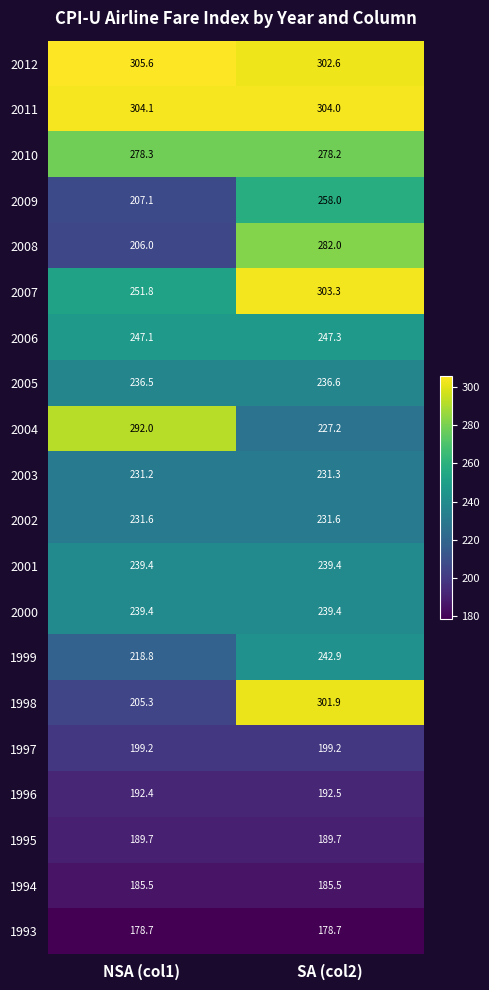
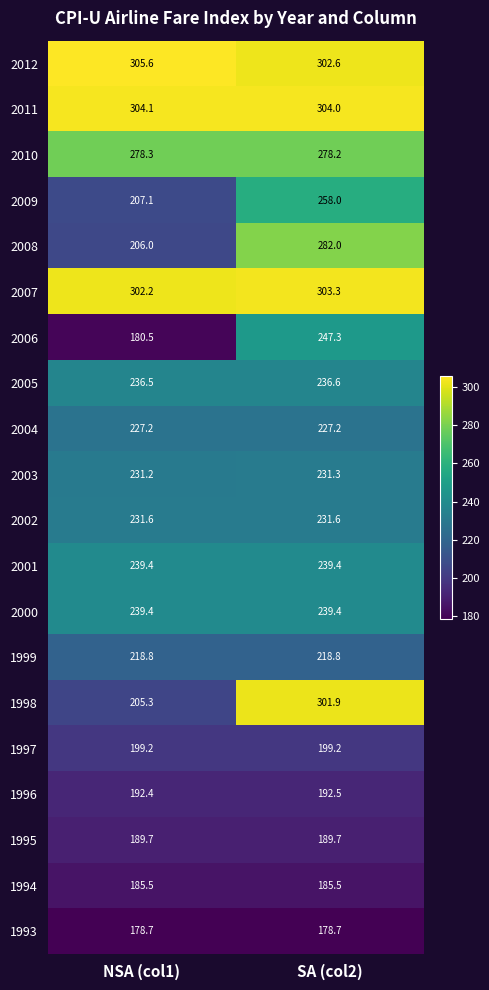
  {
    "2012": {
      "NSA (col1)": 305.6,
      "SA (col2)": 302.6
    },
    "2011": {
      "NSA (col1)": 304.1,
      "SA (col2)": 304.0
    },
    "2010": {
      "NSA (col1)": 278.3,
      "SA (col2)": 278.2
    },
    "2009": {
      "NSA (col1)": 207.1,
      "SA (col2)": 258.0
    },
    "2008": {
      "NSA (col1)": 206.0,
      "SA (col2)": 282.0
    },
    "2007": {
-     "NSA (col1)": 251.8,
+     "NSA (col1)": 302.2,
      "SA (col2)": 303.3
    },
    "2006": {
-     "NSA (col1)": 247.1,
+     "NSA (col1)": 180.5,
      "SA (col2)": 247.3
    },
    "2005": {
      "NSA (col1)": 236.5,
      "SA (col2)": 236.6
    },
    "2004": {
-     "NSA (col1)": 292.0,
+     "NSA (col1)": 227.2,
      "SA (col2)": 227.2
    },
    "2003": {
      "NSA (col1)": 231.2,
      "SA (col2)": 231.3
    },
    "2002": {
      "NSA (col1)": 231.6,
      "SA (col2)": 231.6
    },
    "2001": {
      "NSA (col1)": 239.4,
      "SA (col2)": 239.4
    },
    "2000": {
      "NSA (col1)": 239.4,
      "SA (col2)": 239.4
    },
    "1999": {
      "NSA (col1)": 218.8,
-     "SA (col2)": 242.9
+     "SA (col2)": 218.8
    },
    "1998": {
      "NSA (col1)": 205.3,
      "SA (col2)": 301.9
    },
    "1997": {
      "NSA (col1)": 199.2,
      "SA (col2)": 199.2
    },
    "1996": {
      "NSA (col1)": 192.4,
      "SA (col2)": 192.5
    },
    "1995": {
      "NSA (col1)": 189.7,
      "SA (col2)": 189.7
    },
    "1994": {
      "NSA (col1)": 185.5,
      "SA (col2)": 185.5
    },
    "1993": {
      "NSA (col1)": 178.7,
      "SA (col2)": 178.7
    }
  }
